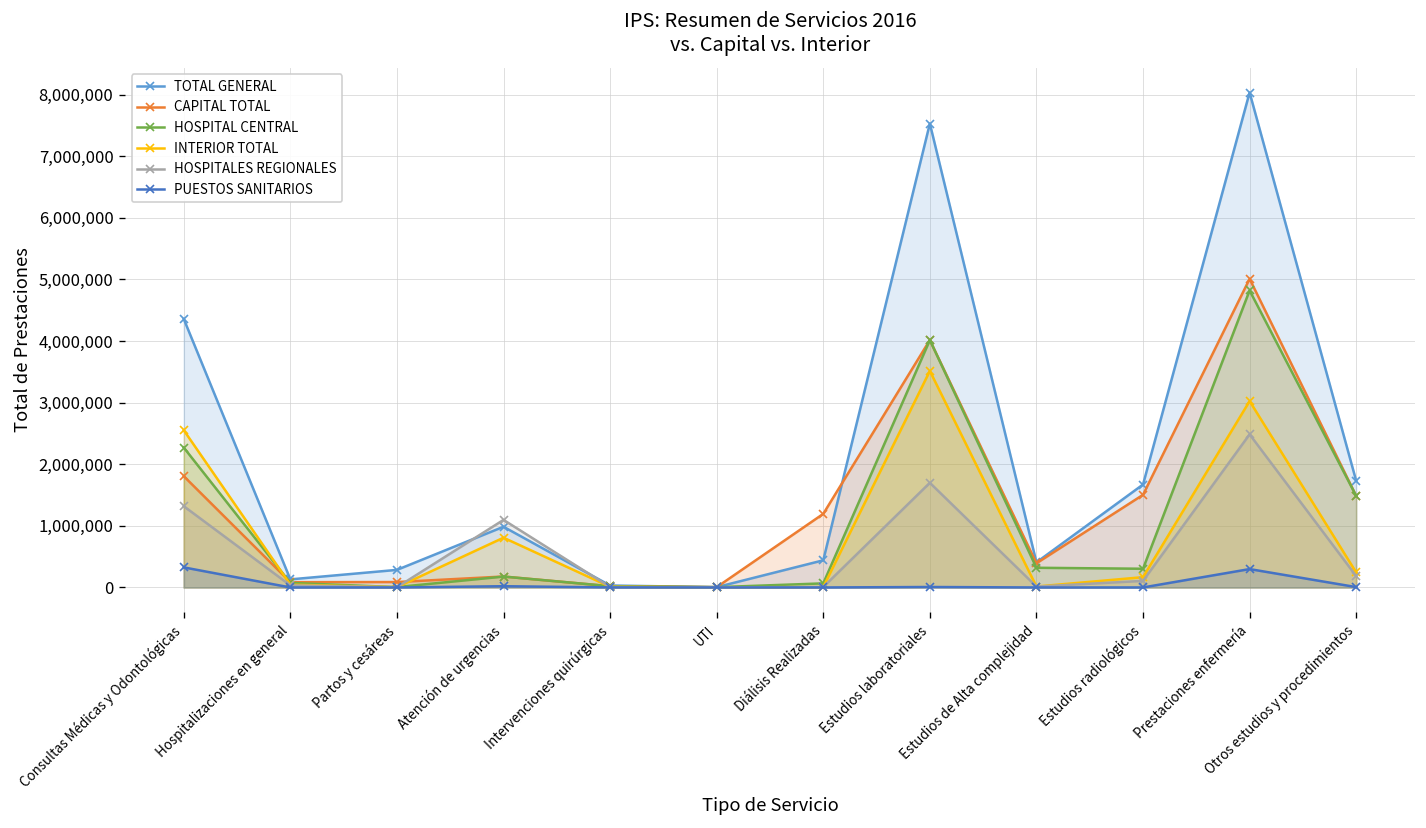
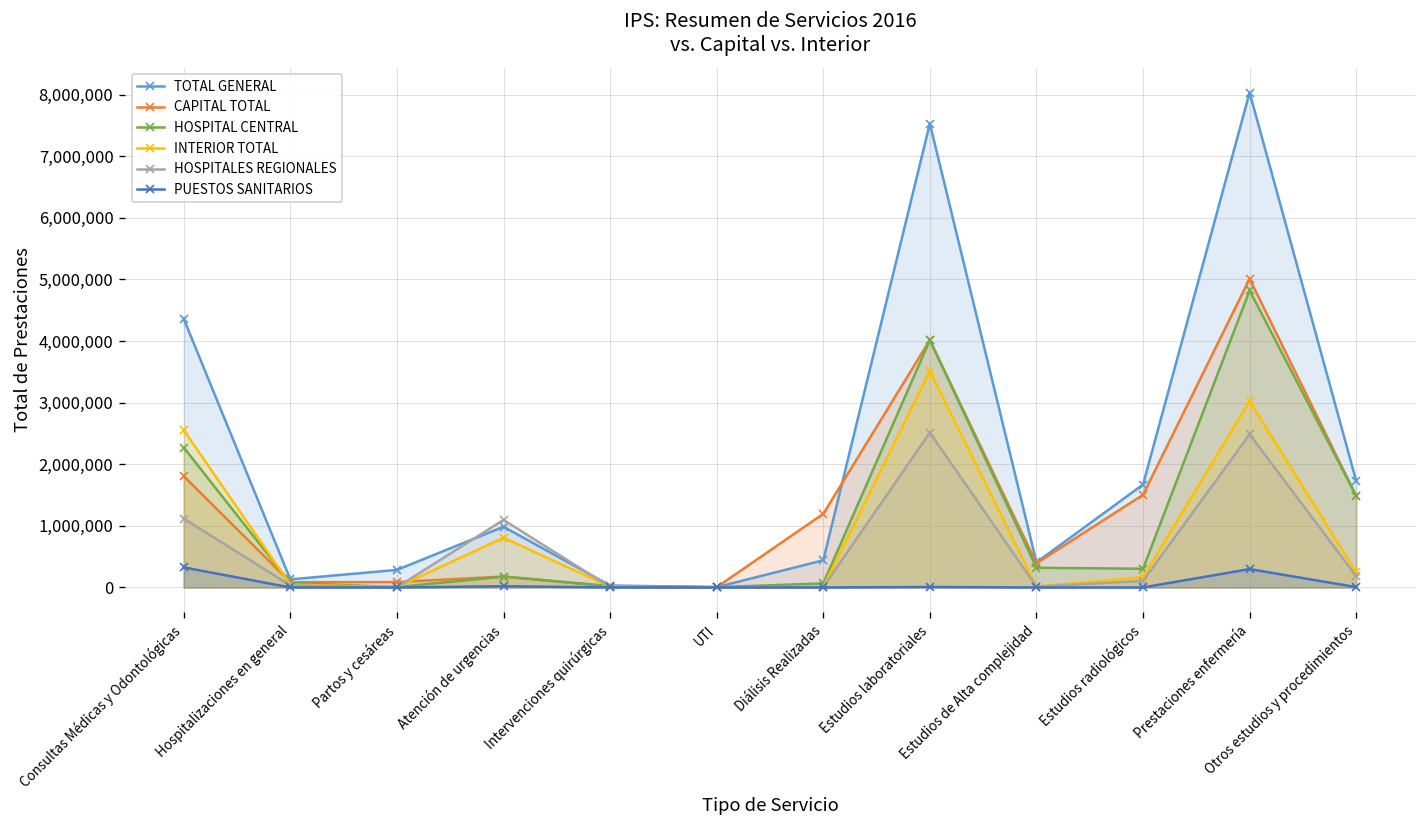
  {
    "CAPITAL TOTAL": {
      "Consultas Médicas y Odontológicas": "1,800,000",
      "Partos y cesáreas": "100,000",
      "Diálisis Realizadas": "1,200,000",
      "Estudios radiológicos": "1,500,000",
      "Prestaciones enfermería": "5,000,000"
    },
    "HOSPITAL CENTRAL": {
      "Consultas Médicas y Odontológicas": "2,300,000",
      "Diálisis Realizadas": "100,000",
      "Estudios de Alta complejidad": "300,000",
      "Estudios radiológicos": "300,000",
      "Prestaciones enfermería": "4,800,000"
    },
    "INTERIOR TOTAL": {
      "Consultas Médicas y Odontológicas": "2,600,000",
      "Atención de urgencias": "800,000",
      "Estudios laboratoriales": "3,500,000",
      "Estudios radiológicos": "200,000",
      "Prestaciones enfermería": "3,000,000",
      "Otros estudios y procedimientos": "200,000"
    },
    "HOSPITALES REGIONALES": {
-     "Consultas Médicas y Odontológicas": "1,300,000",
+     "Consultas Médicas y Odontológicas": "1,100,000",
      "Atención de urgencias": "1,100,000",
-     "Estudios laboratoriales": "1,700,000",
+     "Estudios laboratoriales": "2,500,000",
      "Estudios radiológicos": "100,000",
      "Prestaciones enfermería": "2,500,000",
      "Otros estudios y procedimientos": "200,000"
    }
  }
